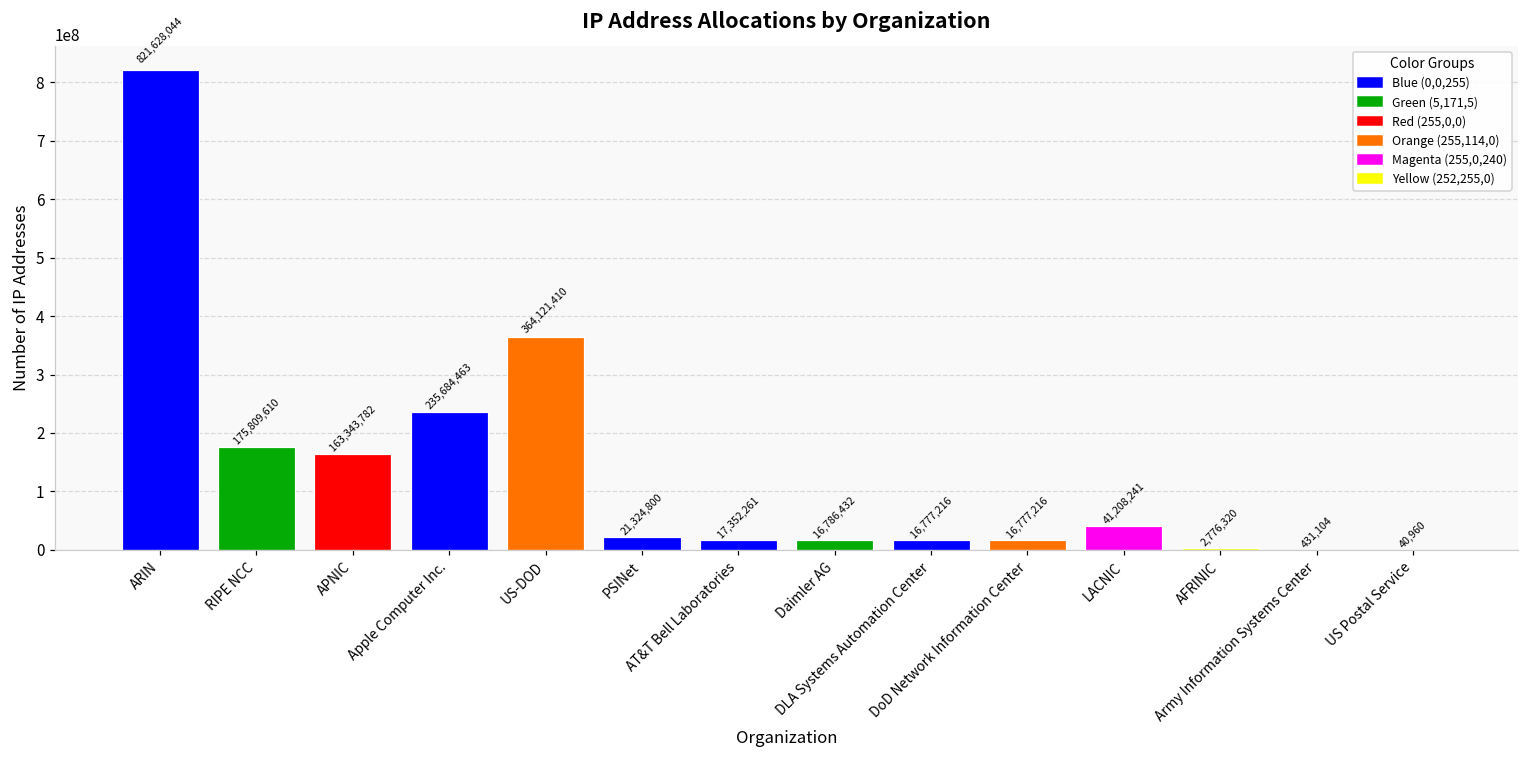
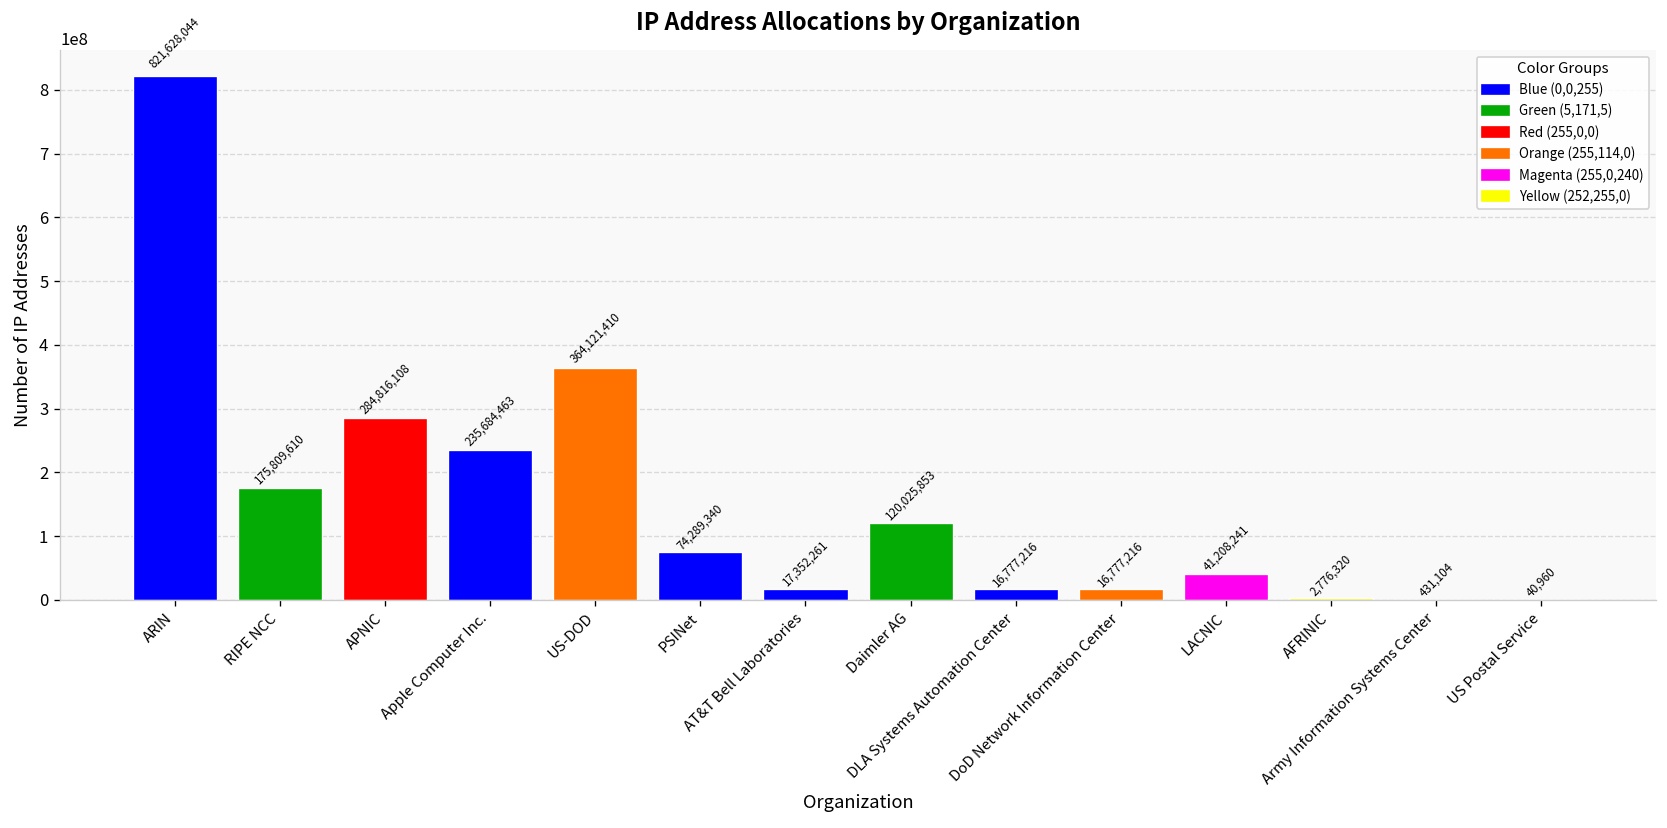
  {
    "ARIN": "821,628,044",
    "RIPE NCC": "175,809,610",
-   "APNIC": "163,343,782",
+   "APNIC": "284,816,108",
    "Apple Computer Inc.": "235,684,463",
    "US-DOD": "364,121,410",
-   "PSINet": "21,324,800",
+   "PSINet": "74,289,340",
    "AT&T Bell Laboratories": "17,352,261",
-   "Daimler AG": "16,786,432",
+   "Daimler AG": "120,025,853",
    "DLA Systems Automation Center": "16,777,216",
    "DoD Network Information Center": "16,777,216",
    "LACNIC": "41,208,241",
    "AFRINIC": "2,776,320",
    "Army Information Systems Center": "431,104",
    "US Postal Service": "40,960"
  }
